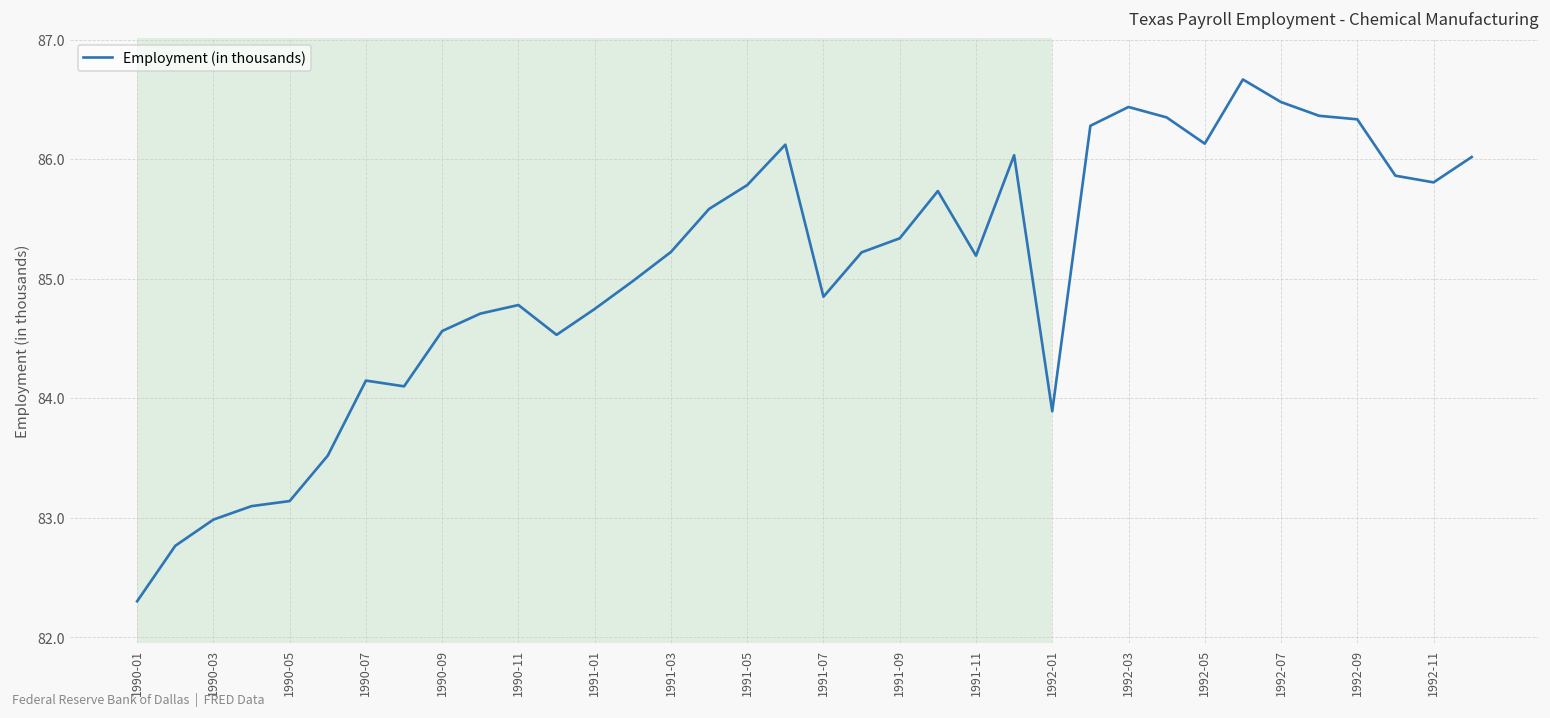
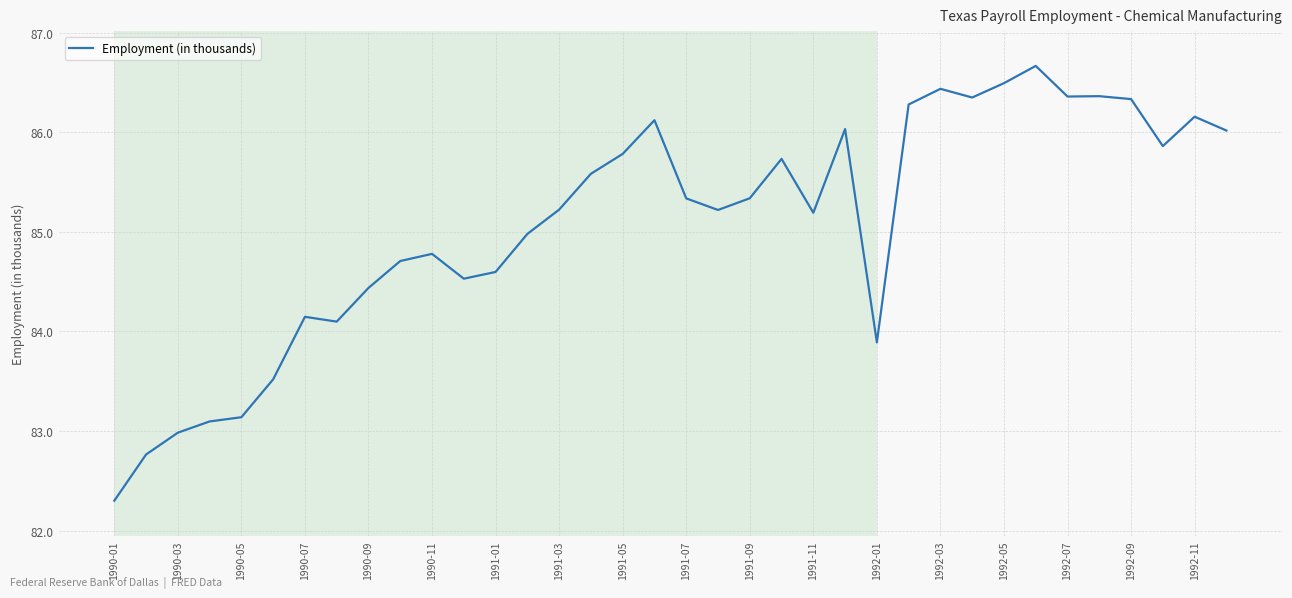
  {
    "1990-01": 82.3,
    "1990-03": 83.0,
    "1990-05": 83.1,
    "1990-07": 84.1,
-   "1990-09": 84.6,
+   "1990-09": 84.4,
    "1990-11": 84.8,
-   "1991-01": 84.7,
+   "1991-01": 84.6,
    "1991-03": 85.2,
    "1991-05": 85.8,
-   "1991-07": 84.8,
+   "1991-07": 85.3,
    "1991-09": 85.3,
    "1991-11": 85.2,
    "1992-01": 83.9,
    "1992-03": 86.4,
-   "1992-05": 86.1,
-   "1992-07": 86.5,
+   "1992-05": 86.5,
+   "1992-07": 86.4,
    "1992-09": 86.3,
-   "1992-11": 85.8
+   "1992-11": 86.2
  }
